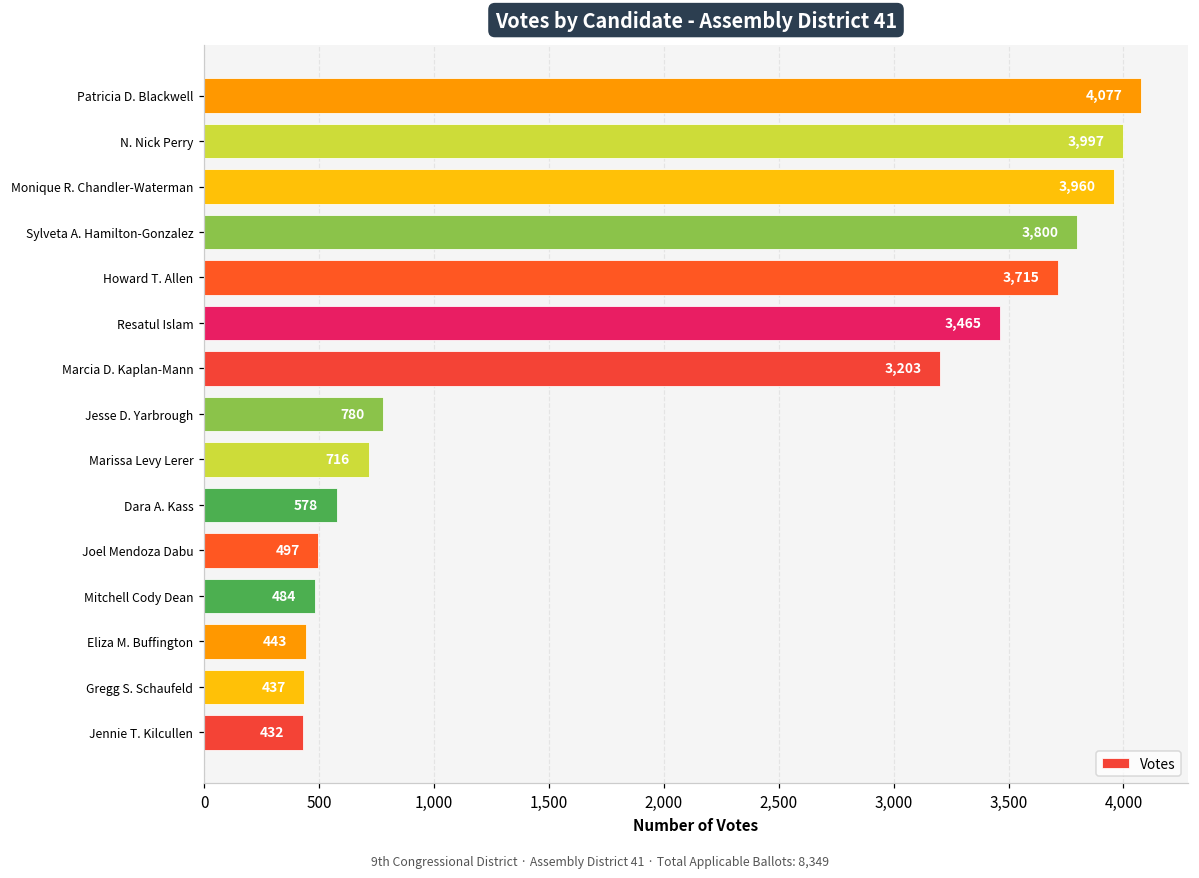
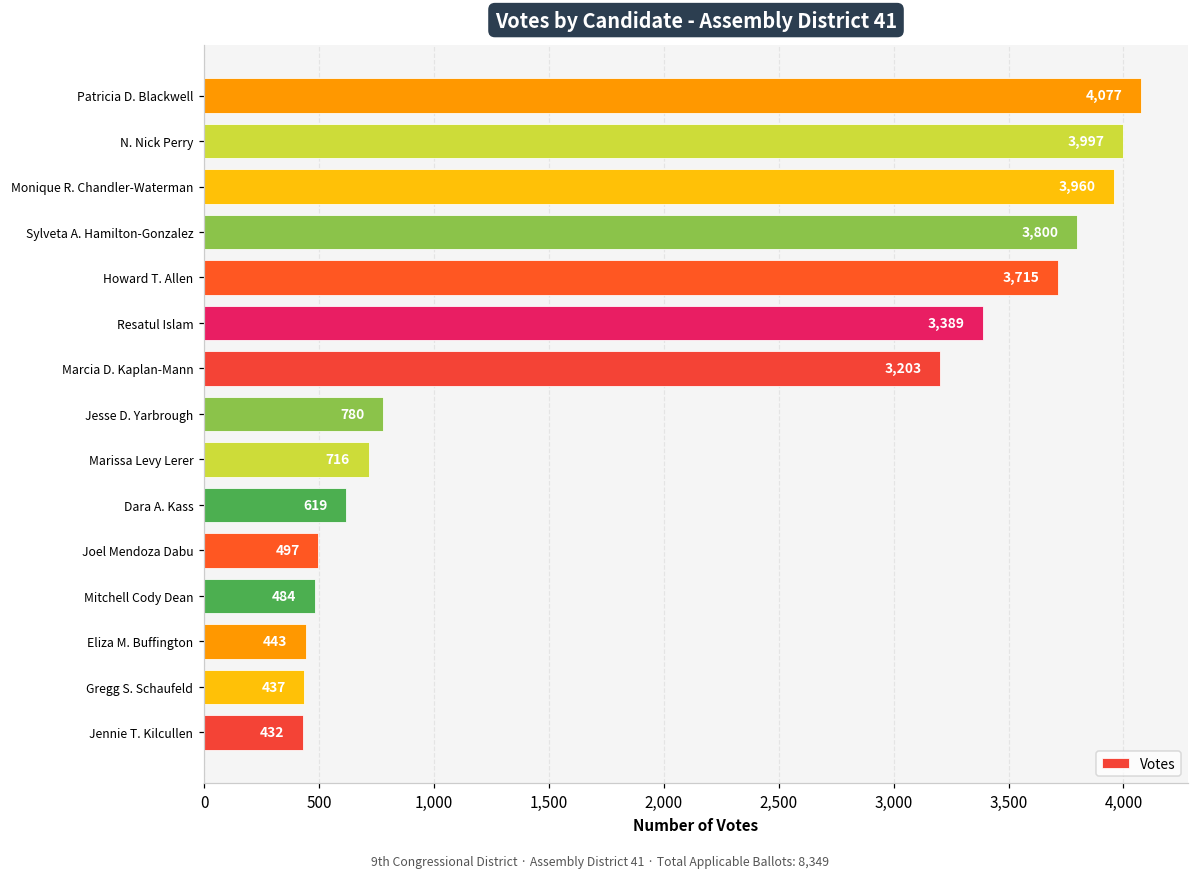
  {
    "Patricia D. Blackwell": "4,077",
    "N. Nick Perry": "3,997",
    "Monique R. Chandler-Waterman": "3,960",
    "Sylveta A. Hamilton-Gonzalez": "3,800",
    "Howard T. Allen": "3,715",
-   "Resatul Islam": "3,465",
+   "Resatul Islam": "3,389",
    "Marcia D. Kaplan-Mann": "3,203",
    "Jesse D. Yarbrough": "780",
    "Marissa Levy Lerer": "716",
-   "Dara A. Kass": "578",
+   "Dara A. Kass": "619",
    "Joel Mendoza Dabu": "497",
    "Mitchell Cody Dean": "484",
    "Eliza M. Buffington": "443",
    "Gregg S. Schaufeld": "437",
    "Jennie T. Kilcullen": "432"
  }
